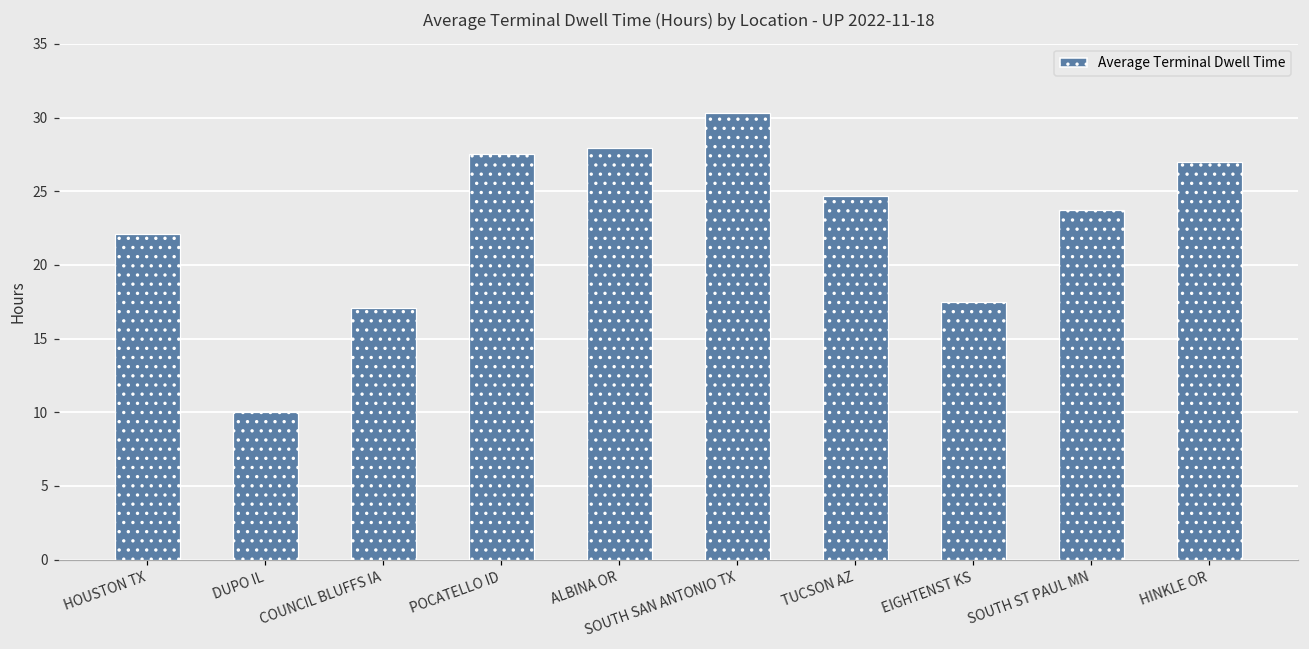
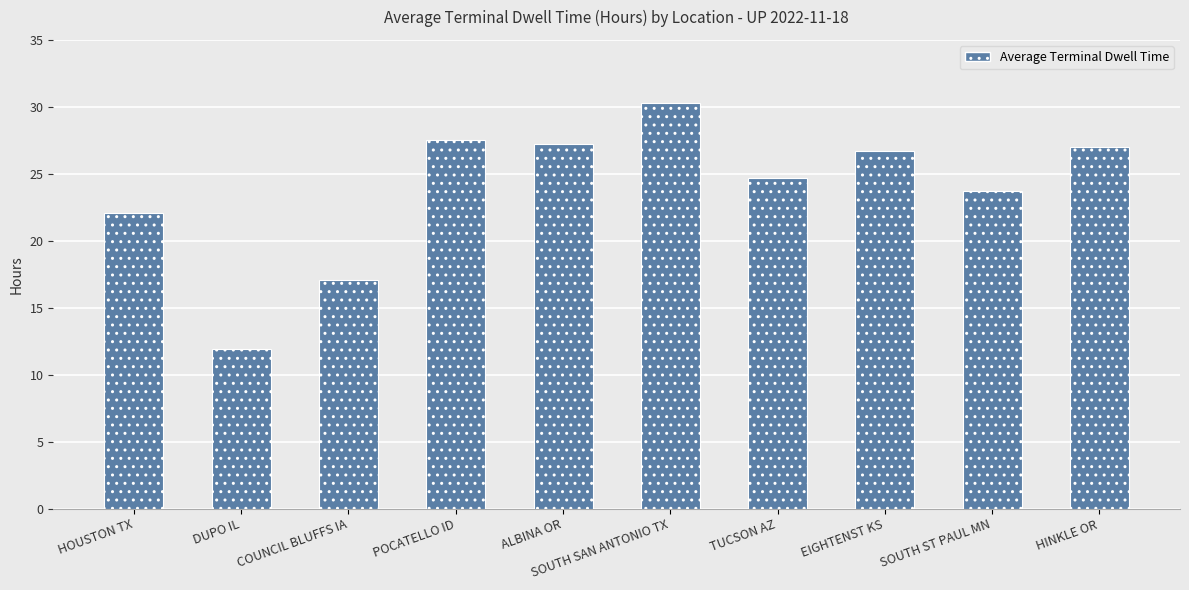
  {
    "HOUSTON TX": 22.1,
-   "DUPO IL": 10.0,
+   "DUPO IL": 11.9,
    "COUNCIL BLUFFS IA": 17.1,
    "POCATELLO ID": 27.5,
-   "ALBINA OR": 27.9,
+   "ALBINA OR": 27.2,
    "SOUTH SAN ANTONIO TX": 30.3,
    "TUCSON AZ": 24.7,
-   "EIGHTENST KS": 17.5,
+   "EIGHTENST KS": 26.7,
    "SOUTH ST PAUL MN": 23.7,
    "HINKLE OR": 27.0
  }
